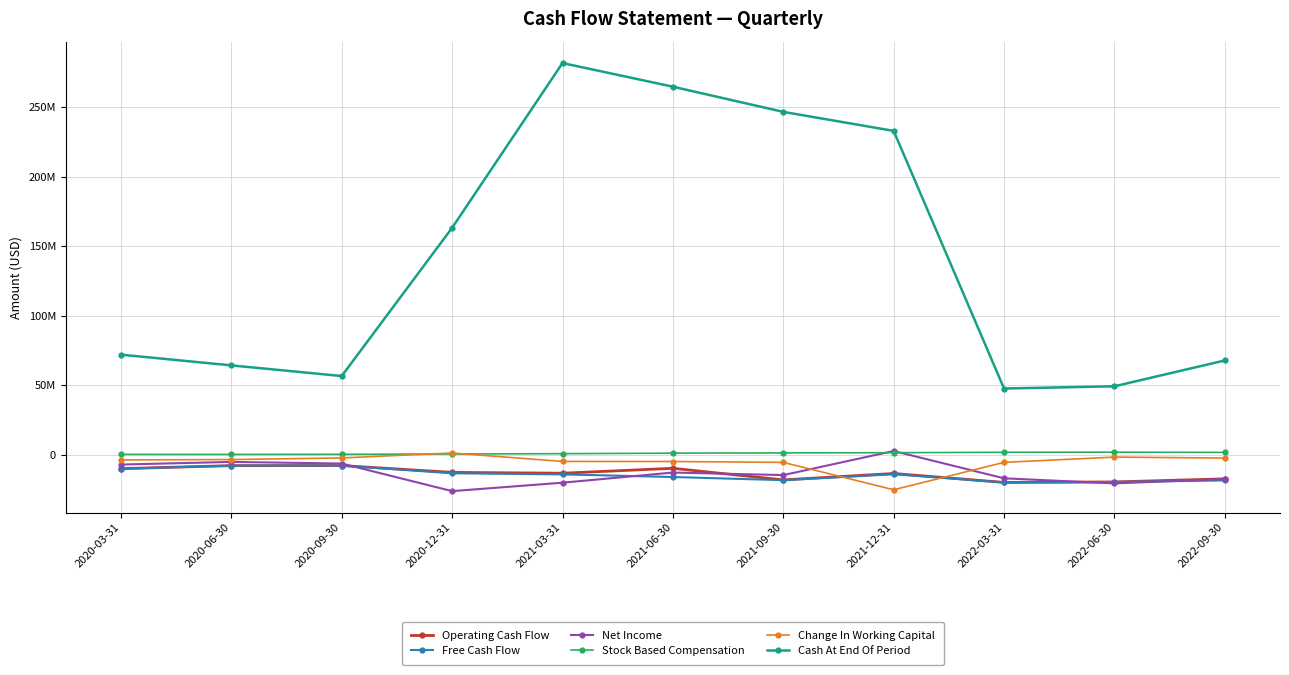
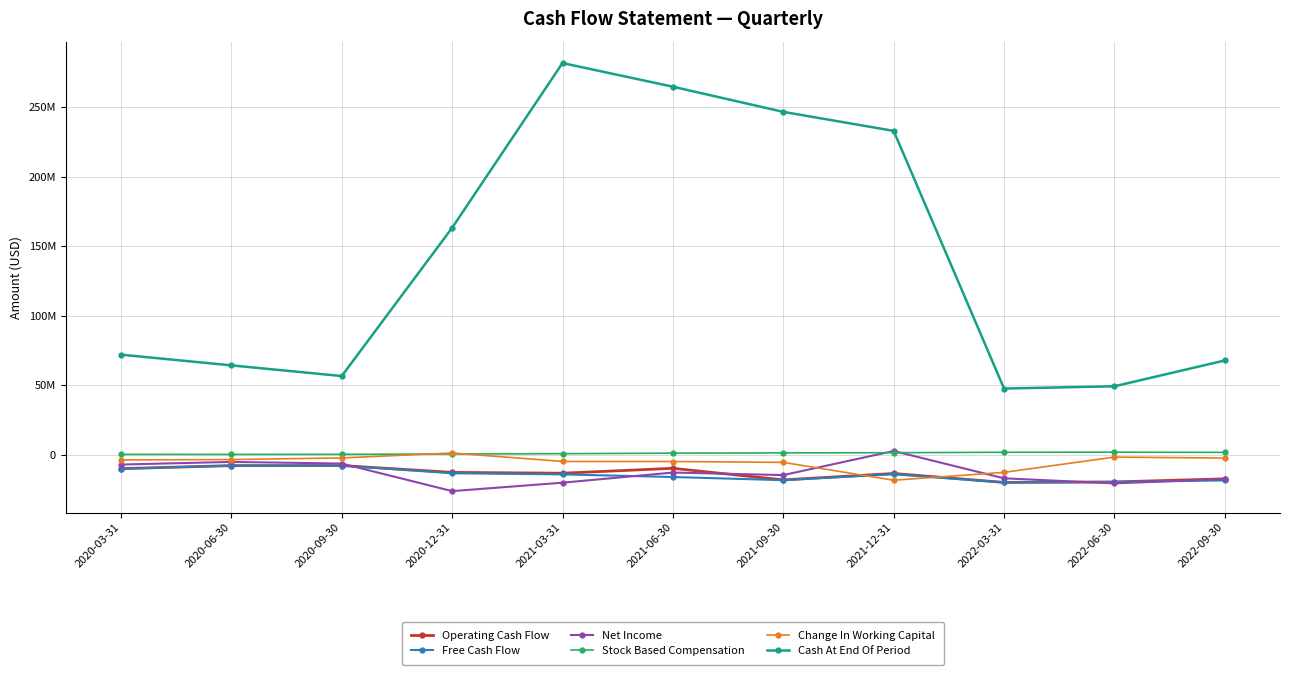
  {
    "Operating Cash Flow": {
      "2021-06-30": -10000000
    },
    "Free Cash Flow": {
      "2021-06-30": -16000000
    },
    "Net Income": {
      "2020-03-31": -7000000,
      "2020-12-31": -26000000,
      "2021-03-31": -20000000,
      "2021-06-30": -13000000,
      "2021-09-30": -15000000,
      "2022-03-31": -17000000
    },
    "Change In Working Capital": {
      "2020-03-31": -4000000,
      "2020-09-30": -2000000,
      "2021-03-31": -5000000,
      "2021-06-30": -5000000,
      "2021-09-30": -5000000,
-     "2021-12-31": -25000000,
-     "2022-03-31": -5000000,
+     "2021-12-31": -18000000,
+     "2022-03-31": -13000000,
      "2022-06-30": -2000000,
      "2022-09-30": -2000000
    }
  }
